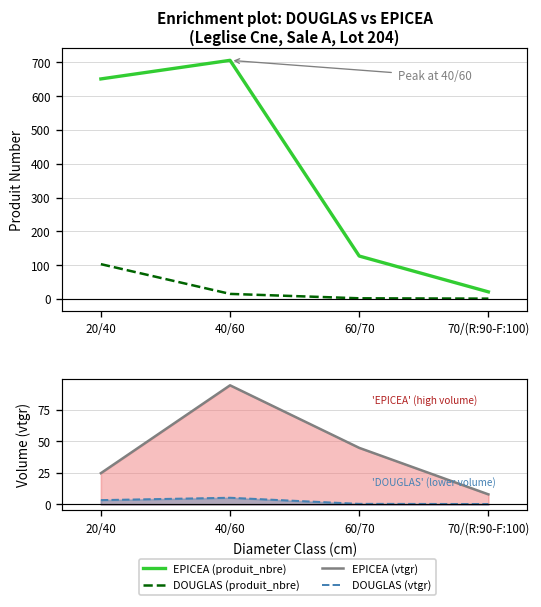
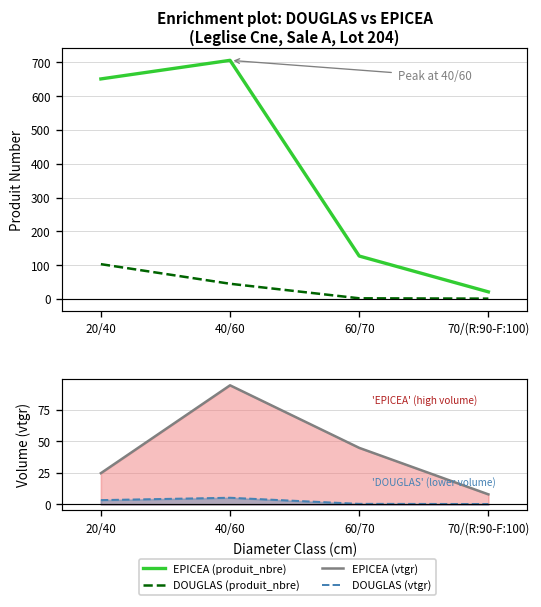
  {
    "Enrichment plot: DOUGLAS vs EPICEA (Leglise Cne, Sale A, Lot 204)": {
      "EPICEA (produit_nbre)": {
        "20/40": 650,
        "60/70": 130,
        "70/(R:90-F:100)": 20
      },
      "DOUGLAS (produit_nbre)": {
        "20/40": 100,
-       "40/60": 20,
+       "40/60": 50,
        "60/70": 0,
        "70/(R:90-F:100)": 0
      }
    }
  }
